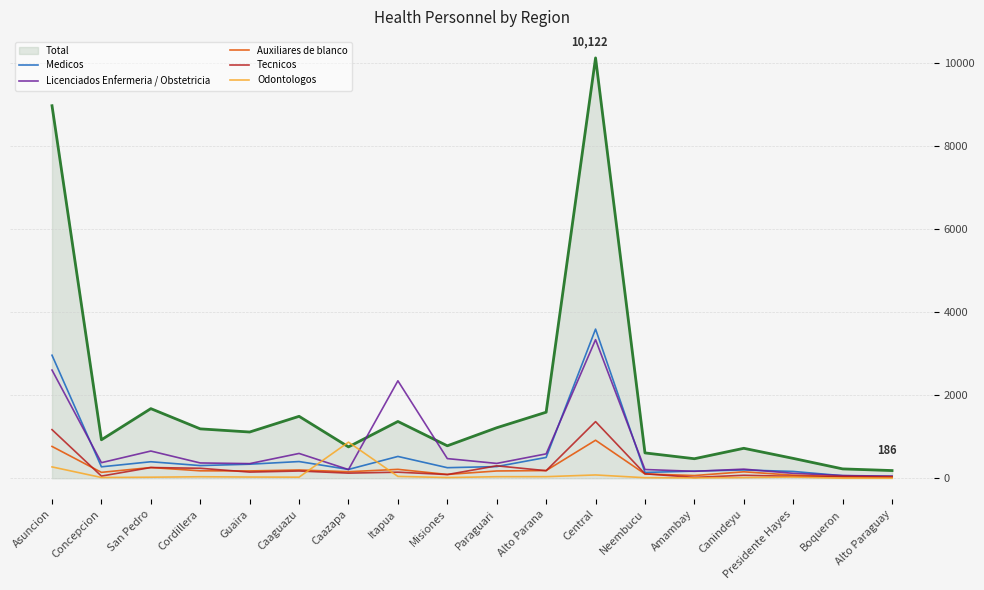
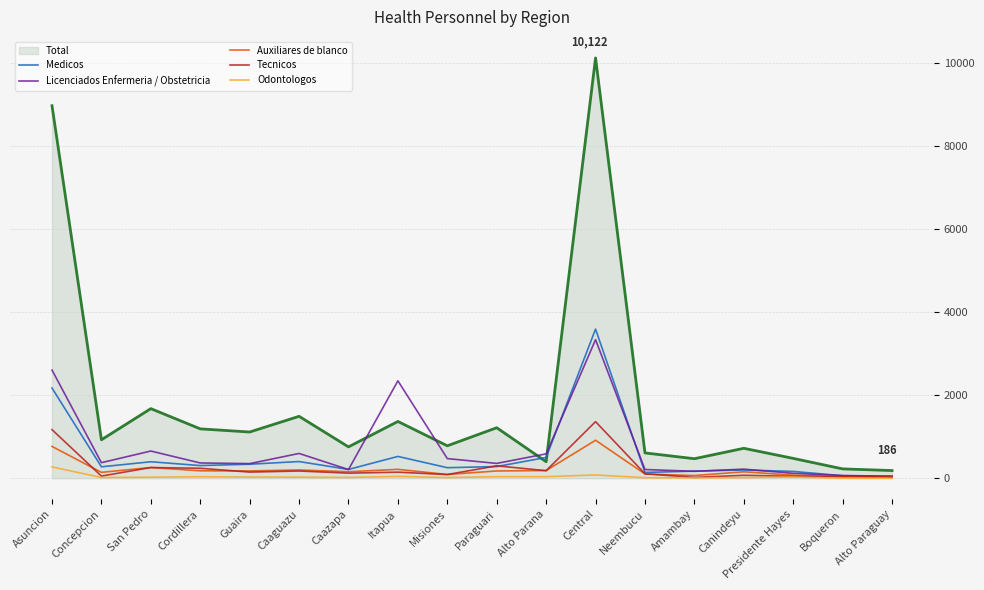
  {
    "Total": {
      "Asuncion": 9000,
      "Concepcion": 900,
      "San Pedro": 1700,
      "Cordillera": 1200,
      "Guaira": 1100,
      "Caaguazu": 1500,
      "Caazapa": 800,
      "Itapua": 1400,
      "Misiones": 800,
      "Paraguari": 1200,
-     "Alto Parana": 1600,
+     "Alto Parana": 400,
      "Neembucu": 600,
      "Amambay": 500,
      "Canindeyu": 700,
      "Presidente Hayes": 500,
      "Boqueron": 200
    },
    "Medicos": {
-     "Asuncion": 3000,
+     "Asuncion": 2200,
      "Concepcion": 300,
      "San Pedro": 400,
      "Cordillera": 300,
      "Caaguazu": 400,
      "Itapua": 500,
      "Misiones": 300,
      "Alto Parana": 500,
      "Central": 3600
    },
    "Licenciados Enfermeria / Obstetricia": {
      "Asuncion": 2600,
      "Concepcion": 400,
      "San Pedro": 700,
      "Cordillera": 400,
      "Caaguazu": 600,
      "Itapua": 2300,
      "Misiones": 500,
      "Alto Parana": 600,
      "Central": 3300,
      "Neembucu": 200
    },
    "Auxiliares de blanco": {
      "Asuncion": 800,
      "Concepcion": 100,
      "Itapua": 200,
      "Paraguari": 200,
      "Central": 900
    },
    "Tecnicos": {
      "Asuncion": 1200,
      "Itapua": 100,
      "Central": 1400
    },
    "Odontologos": {
      "Asuncion": 300,
      "San Pedro": 0,
      "Cordillera": 0,
      "Guaira": 0,
      "Caaguazu": 0,
-     "Caazapa": 900,
+     "Caazapa": 0,
      "Itapua": 0,
      "Misiones": 0,
      "Paraguari": 0,
      "Alto Parana": 0,
      "Central": 100,
      "Neembucu": 0
    }
  }
